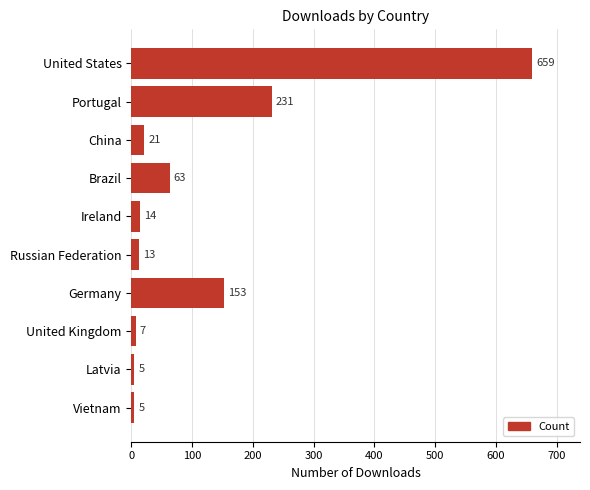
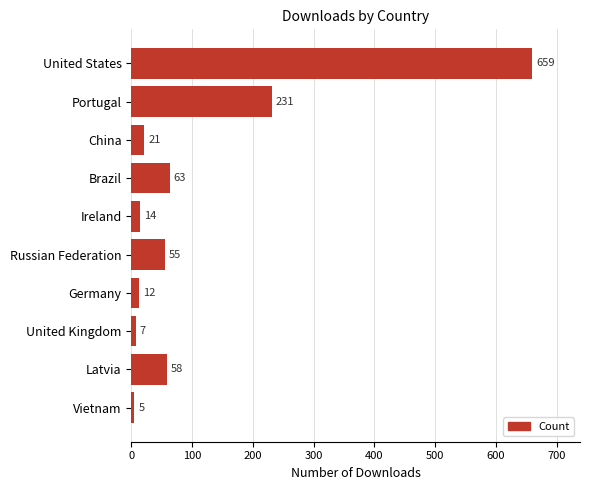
  {
    "United States": 659,
    "Portugal": 231,
    "China": 21,
    "Brazil": 63,
    "Ireland": 14,
-   "Russian Federation": 13,
-   "Germany": 153,
+   "Russian Federation": 55,
+   "Germany": 12,
    "United Kingdom": 7,
-   "Latvia": 5,
+   "Latvia": 58,
    "Vietnam": 5
  }
